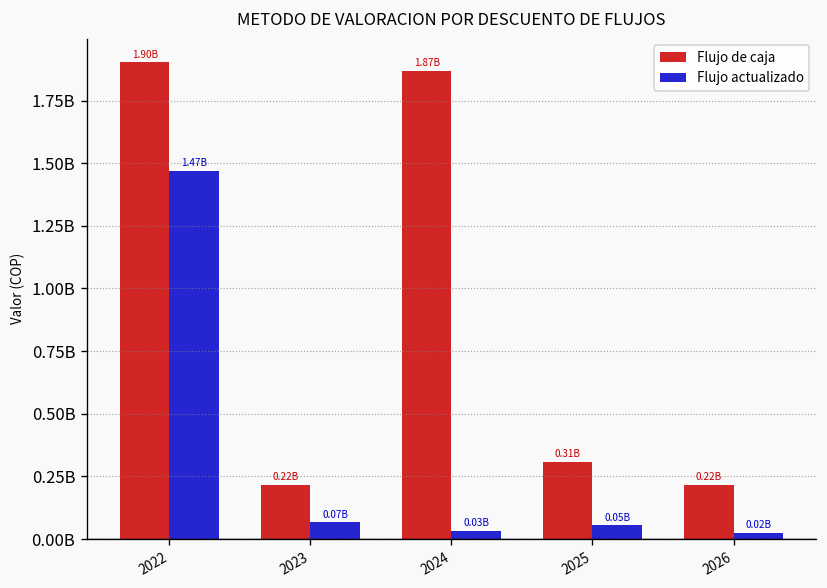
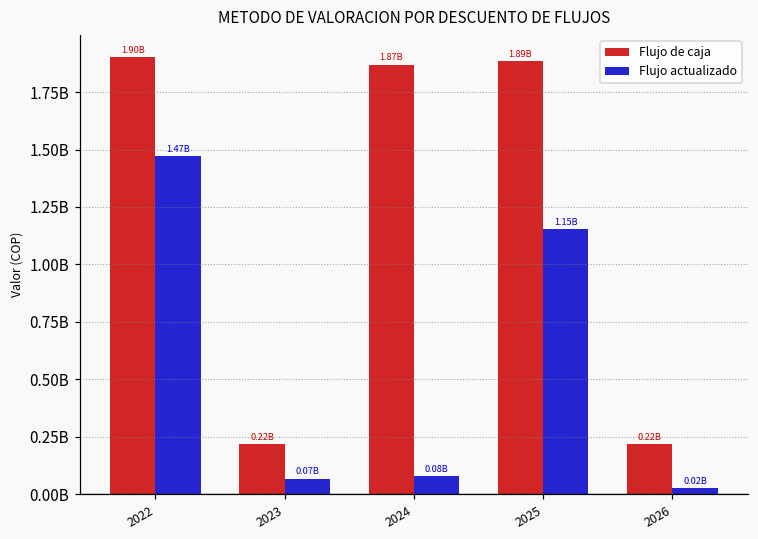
  {
    "Flujo de caja": {
      "2022": "1.90B",
      "2023": "0.22B",
      "2024": "1.87B",
-     "2025": "0.31B",
+     "2025": "1.89B",
      "2026": "0.22B"
    },
    "Flujo actualizado": {
      "2022": "1.47B",
      "2023": "0.07B",
-     "2024": "0.03B",
-     "2025": "0.05B",
+     "2024": "0.08B",
+     "2025": "1.15B",
      "2026": "0.02B"
    }
  }
